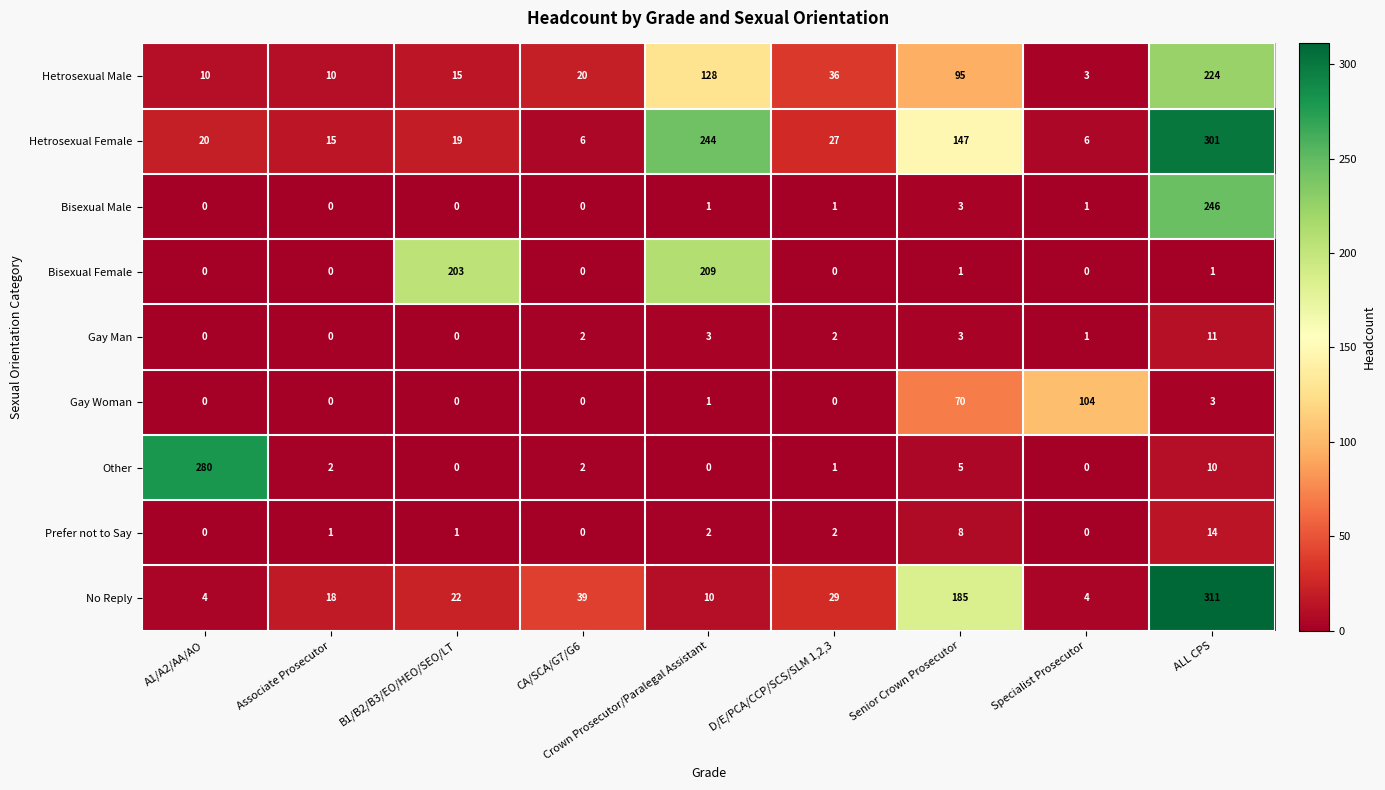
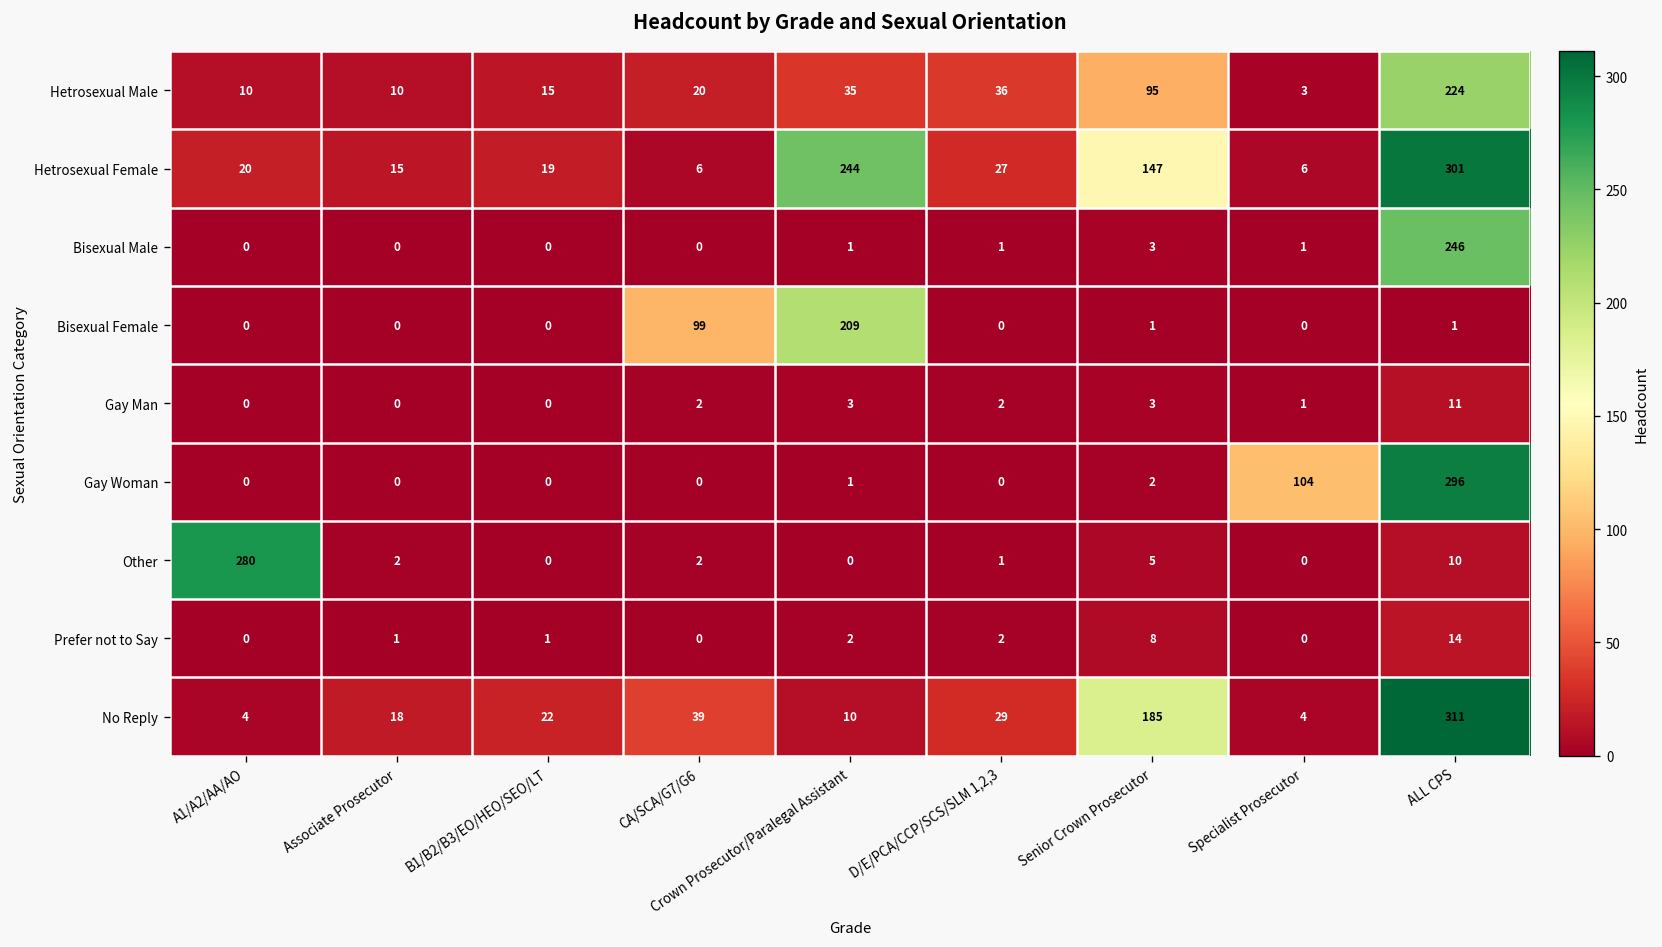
  {
    "Hetrosexual Male": {
      "A1/A2/AA/AO": 10,
      "Associate Prosecutor": 10,
      "B1/B2/B3/EO/HEO/SEO/LT": 15,
      "CA/SCA/G7/G6": 20,
-     "Crown Prosecutor/Paralegal Assistant": 128,
+     "Crown Prosecutor/Paralegal Assistant": 35,
      "D/E/PCA/CCP/SCS/SLM 1,2,3": 36,
      "Senior Crown Prosecutor": 95,
      "Specialist Prosecutor": 3,
      "ALL CPS": 224
    },
    "Hetrosexual Female": {
      "A1/A2/AA/AO": 20,
      "Associate Prosecutor": 15,
      "B1/B2/B3/EO/HEO/SEO/LT": 19,
      "CA/SCA/G7/G6": 6,
      "Crown Prosecutor/Paralegal Assistant": 244,
      "D/E/PCA/CCP/SCS/SLM 1,2,3": 27,
      "Senior Crown Prosecutor": 147,
      "Specialist Prosecutor": 6,
      "ALL CPS": 301
    },
    "Bisexual Male": {
      "A1/A2/AA/AO": 0,
      "Associate Prosecutor": 0,
      "B1/B2/B3/EO/HEO/SEO/LT": 0,
      "CA/SCA/G7/G6": 0,
      "Crown Prosecutor/Paralegal Assistant": 1,
      "D/E/PCA/CCP/SCS/SLM 1,2,3": 1,
      "Senior Crown Prosecutor": 3,
      "Specialist Prosecutor": 1,
      "ALL CPS": 246
    },
    "Bisexual Female": {
      "A1/A2/AA/AO": 0,
      "Associate Prosecutor": 0,
-     "B1/B2/B3/EO/HEO/SEO/LT": 203,
-     "CA/SCA/G7/G6": 0,
+     "B1/B2/B3/EO/HEO/SEO/LT": 0,
+     "CA/SCA/G7/G6": 99,
      "Crown Prosecutor/Paralegal Assistant": 209,
      "D/E/PCA/CCP/SCS/SLM 1,2,3": 0,
      "Senior Crown Prosecutor": 1,
      "Specialist Prosecutor": 0,
      "ALL CPS": 1
    },
    "Gay Man": {
      "A1/A2/AA/AO": 0,
      "Associate Prosecutor": 0,
      "B1/B2/B3/EO/HEO/SEO/LT": 0,
      "CA/SCA/G7/G6": 2,
      "Crown Prosecutor/Paralegal Assistant": 3,
      "D/E/PCA/CCP/SCS/SLM 1,2,3": 2,
      "Senior Crown Prosecutor": 3,
      "Specialist Prosecutor": 1,
      "ALL CPS": 11
    },
    "Gay Woman": {
      "A1/A2/AA/AO": 0,
      "Associate Prosecutor": 0,
      "B1/B2/B3/EO/HEO/SEO/LT": 0,
      "CA/SCA/G7/G6": 0,
      "Crown Prosecutor/Paralegal Assistant": 1,
      "D/E/PCA/CCP/SCS/SLM 1,2,3": 0,
-     "Senior Crown Prosecutor": 70,
+     "Senior Crown Prosecutor": 2,
      "Specialist Prosecutor": 104,
-     "ALL CPS": 3
+     "ALL CPS": 296
    },
    "Other": {
      "A1/A2/AA/AO": 280,
      "Associate Prosecutor": 2,
      "B1/B2/B3/EO/HEO/SEO/LT": 0,
      "CA/SCA/G7/G6": 2,
      "Crown Prosecutor/Paralegal Assistant": 0,
      "D/E/PCA/CCP/SCS/SLM 1,2,3": 1,
      "Senior Crown Prosecutor": 5,
      "Specialist Prosecutor": 0,
      "ALL CPS": 10
    },
    "Prefer not to Say": {
      "A1/A2/AA/AO": 0,
      "Associate Prosecutor": 1,
      "B1/B2/B3/EO/HEO/SEO/LT": 1,
      "CA/SCA/G7/G6": 0,
      "Crown Prosecutor/Paralegal Assistant": 2,
      "D/E/PCA/CCP/SCS/SLM 1,2,3": 2,
      "Senior Crown Prosecutor": 8,
      "Specialist Prosecutor": 0,
      "ALL CPS": 14
    },
    "No Reply": {
      "A1/A2/AA/AO": 4,
      "Associate Prosecutor": 18,
      "B1/B2/B3/EO/HEO/SEO/LT": 22,
      "CA/SCA/G7/G6": 39,
      "Crown Prosecutor/Paralegal Assistant": 10,
      "D/E/PCA/CCP/SCS/SLM 1,2,3": 29,
      "Senior Crown Prosecutor": 185,
      "Specialist Prosecutor": 4,
      "ALL CPS": 311
    }
  }
